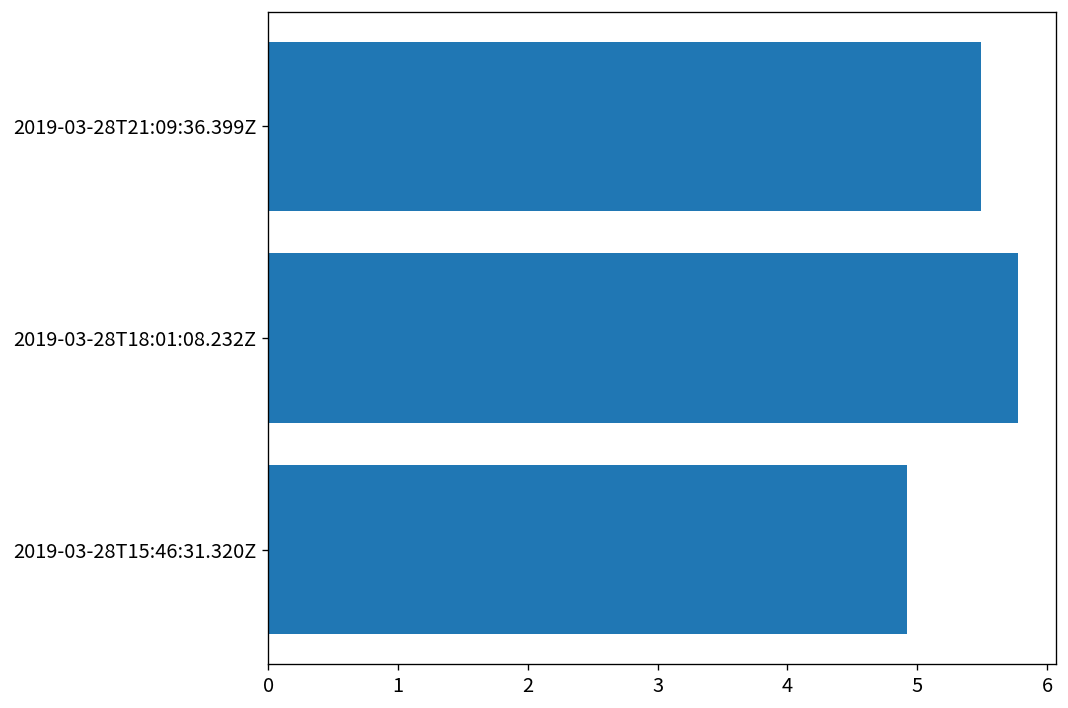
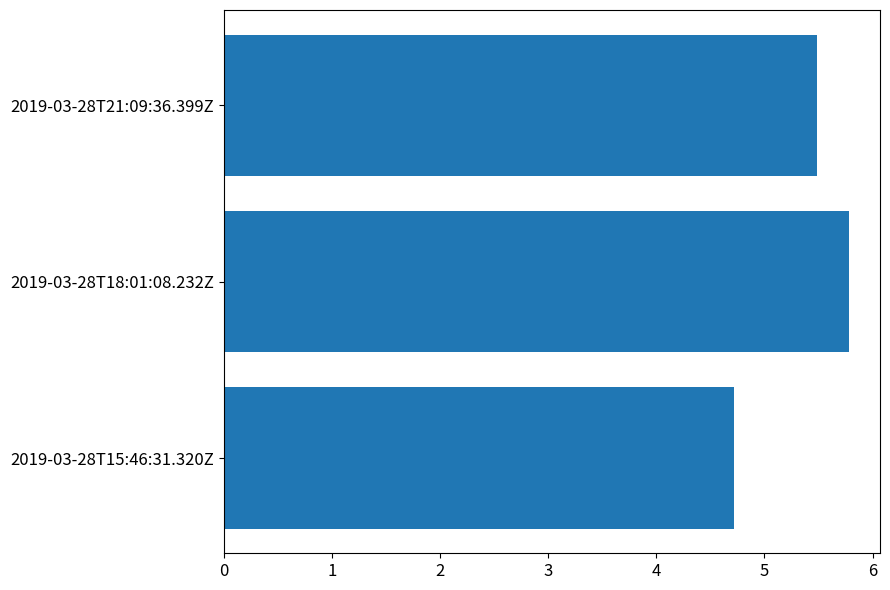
  {
    "2019-03-28T21:09:36.399Z": 5.49,
    "2019-03-28T18:01:08.232Z": 5.78,
-   "2019-03-28T15:46:31.320Z": 4.92
+   "2019-03-28T15:46:31.320Z": 4.72
  }
